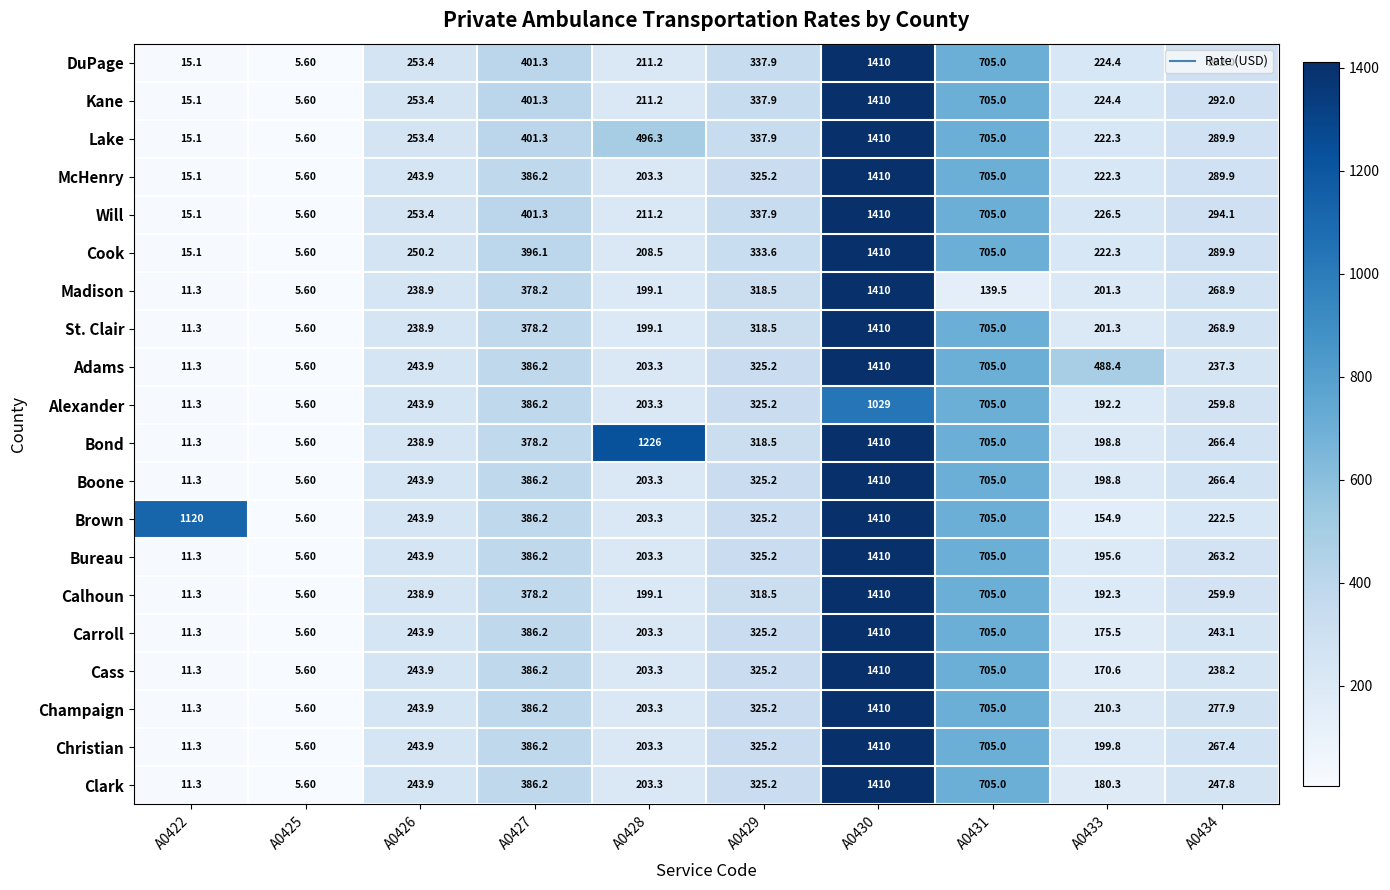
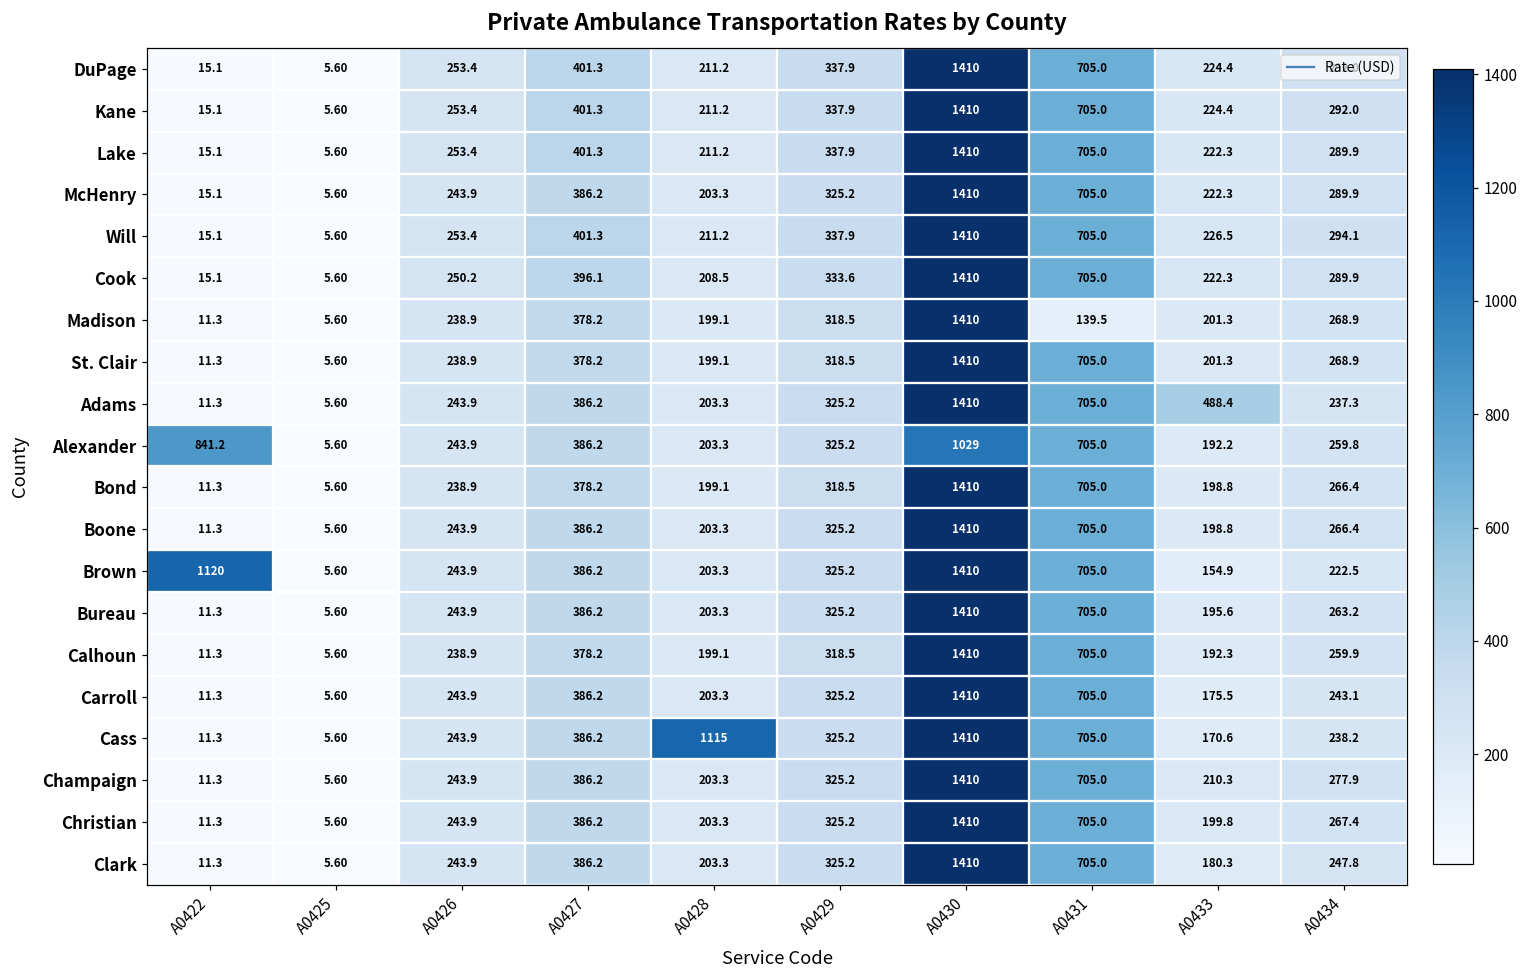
  {
    "DuPage": {
      "A0422": 15.1,
      "A0425": 5.60,
      "A0426": 253.4,
      "A0427": 401.3,
      "A0428": 211.2,
      "A0429": 337.9,
      "A0430": 1410,
      "A0431": 705.0,
      "A0433": 224.4
    },
    "Kane": {
      "A0422": 15.1,
      "A0425": 5.60,
      "A0426": 253.4,
      "A0427": 401.3,
      "A0428": 211.2,
      "A0429": 337.9,
      "A0430": 1410,
      "A0431": 705.0,
      "A0433": 224.4,
      "A0434": 292.0
    },
    "Lake": {
      "A0422": 15.1,
      "A0425": 5.60,
      "A0426": 253.4,
      "A0427": 401.3,
-     "A0428": 496.3,
+     "A0428": 211.2,
      "A0429": 337.9,
      "A0430": 1410,
      "A0431": 705.0,
      "A0433": 222.3,
      "A0434": 289.9
    },
    "McHenry": {
      "A0422": 15.1,
      "A0425": 5.60,
      "A0426": 243.9,
      "A0427": 386.2,
      "A0428": 203.3,
      "A0429": 325.2,
      "A0430": 1410,
      "A0431": 705.0,
      "A0433": 222.3,
      "A0434": 289.9
    },
    "Will": {
      "A0422": 15.1,
      "A0425": 5.60,
      "A0426": 253.4,
      "A0427": 401.3,
      "A0428": 211.2,
      "A0429": 337.9,
      "A0430": 1410,
      "A0431": 705.0,
      "A0433": 226.5,
      "A0434": 294.1
    },
    "Cook": {
      "A0422": 15.1,
      "A0425": 5.60,
      "A0426": 250.2,
      "A0427": 396.1,
      "A0428": 208.5,
      "A0429": 333.6,
      "A0430": 1410,
      "A0431": 705.0,
      "A0433": 222.3,
      "A0434": 289.9
    },
    "Madison": {
      "A0422": 11.3,
      "A0425": 5.60,
      "A0426": 238.9,
      "A0427": 378.2,
      "A0428": 199.1,
      "A0429": 318.5,
      "A0430": 1410,
      "A0431": 139.5,
      "A0433": 201.3,
      "A0434": 268.9
    },
    "St. Clair": {
      "A0422": 11.3,
      "A0425": 5.60,
      "A0426": 238.9,
      "A0427": 378.2,
      "A0428": 199.1,
      "A0429": 318.5,
      "A0430": 1410,
      "A0431": 705.0,
      "A0433": 201.3,
      "A0434": 268.9
    },
    "Adams": {
      "A0422": 11.3,
      "A0425": 5.60,
      "A0426": 243.9,
      "A0427": 386.2,
      "A0428": 203.3,
      "A0429": 325.2,
      "A0430": 1410,
      "A0431": 705.0,
      "A0433": 488.4,
      "A0434": 237.3
    },
    "Alexander": {
-     "A0422": 11.3,
+     "A0422": 841.2,
      "A0425": 5.60,
      "A0426": 243.9,
      "A0427": 386.2,
      "A0428": 203.3,
      "A0429": 325.2,
      "A0430": 1029,
      "A0431": 705.0,
      "A0433": 192.2,
      "A0434": 259.8
    },
    "Bond": {
      "A0422": 11.3,
      "A0425": 5.60,
      "A0426": 238.9,
      "A0427": 378.2,
-     "A0428": 1226,
+     "A0428": 199.1,
      "A0429": 318.5,
      "A0430": 1410,
      "A0431": 705.0,
      "A0433": 198.8,
      "A0434": 266.4
    },
    "Boone": {
      "A0422": 11.3,
      "A0425": 5.60,
      "A0426": 243.9,
      "A0427": 386.2,
      "A0428": 203.3,
      "A0429": 325.2,
      "A0430": 1410,
      "A0431": 705.0,
      "A0433": 198.8,
      "A0434": 266.4
    },
    "Brown": {
      "A0422": 1120,
      "A0425": 5.60,
      "A0426": 243.9,
      "A0427": 386.2,
      "A0428": 203.3,
      "A0429": 325.2,
      "A0430": 1410,
      "A0431": 705.0,
      "A0433": 154.9,
      "A0434": 222.5
    },
    "Bureau": {
      "A0422": 11.3,
      "A0425": 5.60,
      "A0426": 243.9,
      "A0427": 386.2,
      "A0428": 203.3,
      "A0429": 325.2,
      "A0430": 1410,
      "A0431": 705.0,
      "A0433": 195.6,
      "A0434": 263.2
    },
    "Calhoun": {
      "A0422": 11.3,
      "A0425": 5.60,
      "A0426": 238.9,
      "A0427": 378.2,
      "A0428": 199.1,
      "A0429": 318.5,
      "A0430": 1410,
      "A0431": 705.0,
      "A0433": 192.3,
      "A0434": 259.9
    },
    "Carroll": {
      "A0422": 11.3,
      "A0425": 5.60,
      "A0426": 243.9,
      "A0427": 386.2,
      "A0428": 203.3,
      "A0429": 325.2,
      "A0430": 1410,
      "A0431": 705.0,
      "A0433": 175.5,
      "A0434": 243.1
    },
    "Cass": {
      "A0422": 11.3,
      "A0425": 5.60,
      "A0426": 243.9,
      "A0427": 386.2,
-     "A0428": 203.3,
+     "A0428": 1115,
      "A0429": 325.2,
      "A0430": 1410,
      "A0431": 705.0,
      "A0433": 170.6,
      "A0434": 238.2
    },
    "Champaign": {
      "A0422": 11.3,
      "A0425": 5.60,
      "A0426": 243.9,
      "A0427": 386.2,
      "A0428": 203.3,
      "A0429": 325.2,
      "A0430": 1410,
      "A0431": 705.0,
      "A0433": 210.3,
      "A0434": 277.9
    },
    "Christian": {
      "A0422": 11.3,
      "A0425": 5.60,
      "A0426": 243.9,
      "A0427": 386.2,
      "A0428": 203.3,
      "A0429": 325.2,
      "A0430": 1410,
      "A0431": 705.0,
      "A0433": 199.8,
      "A0434": 267.4
    },
    "Clark": {
      "A0422": 11.3,
      "A0425": 5.60,
      "A0426": 243.9,
      "A0427": 386.2,
      "A0428": 203.3,
      "A0429": 325.2,
      "A0430": 1410,
      "A0431": 705.0,
      "A0433": 180.3,
      "A0434": 247.8
    }
  }
